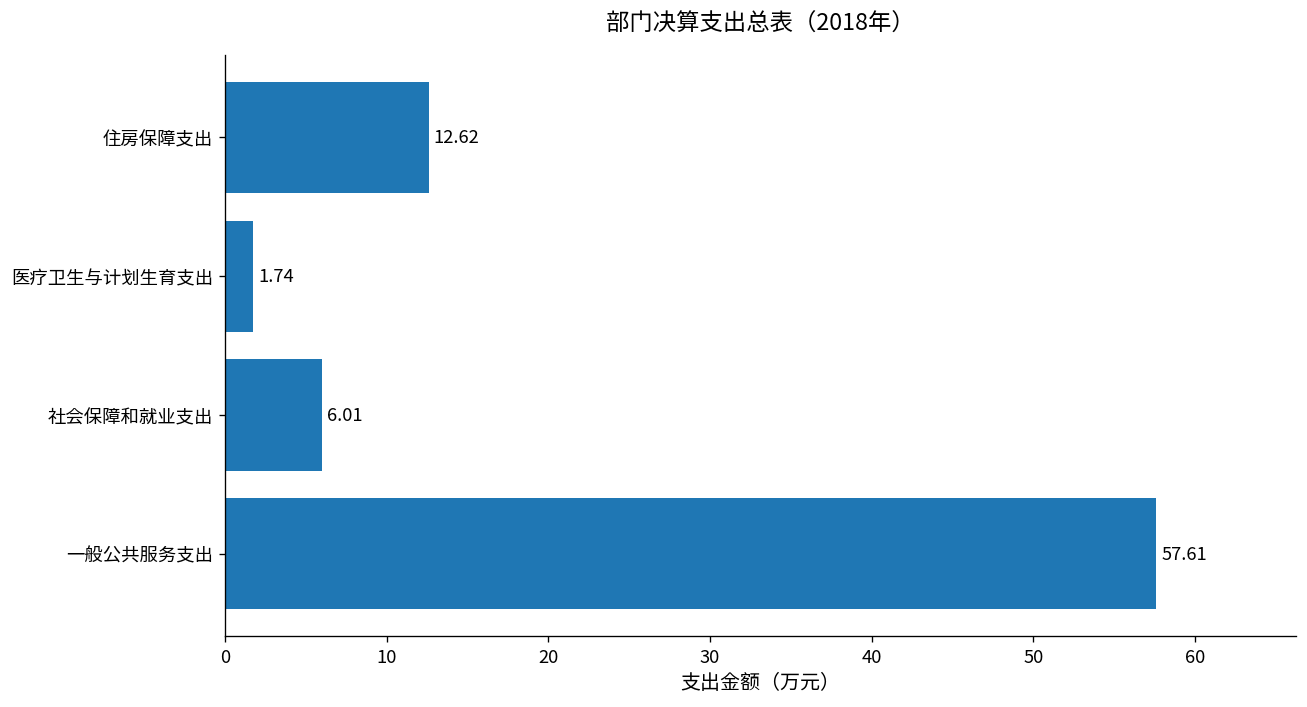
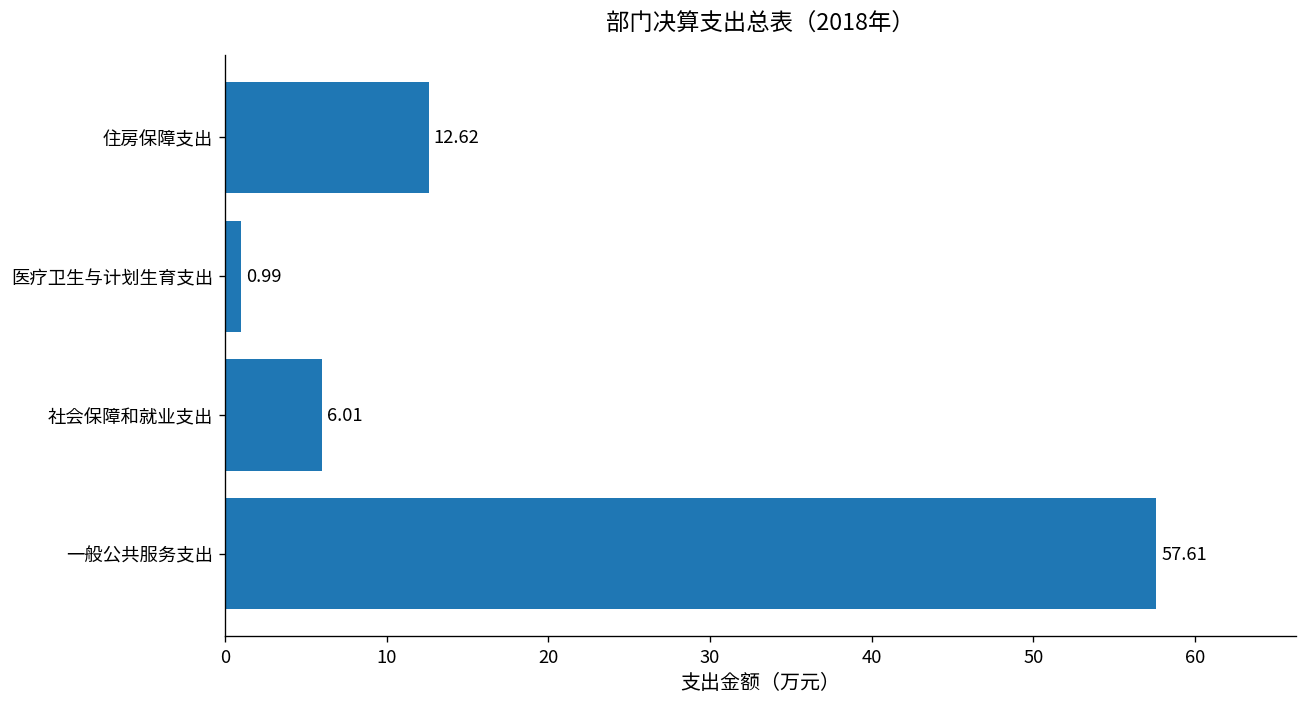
  {
    "住房保障支出": 12.62,
-   "医疗卫生与计划生育支出": 1.74,
+   "医疗卫生与计划生育支出": 0.99,
    "社会保障和就业支出": 6.01,
    "一般公共服务支出": 57.61
  }
